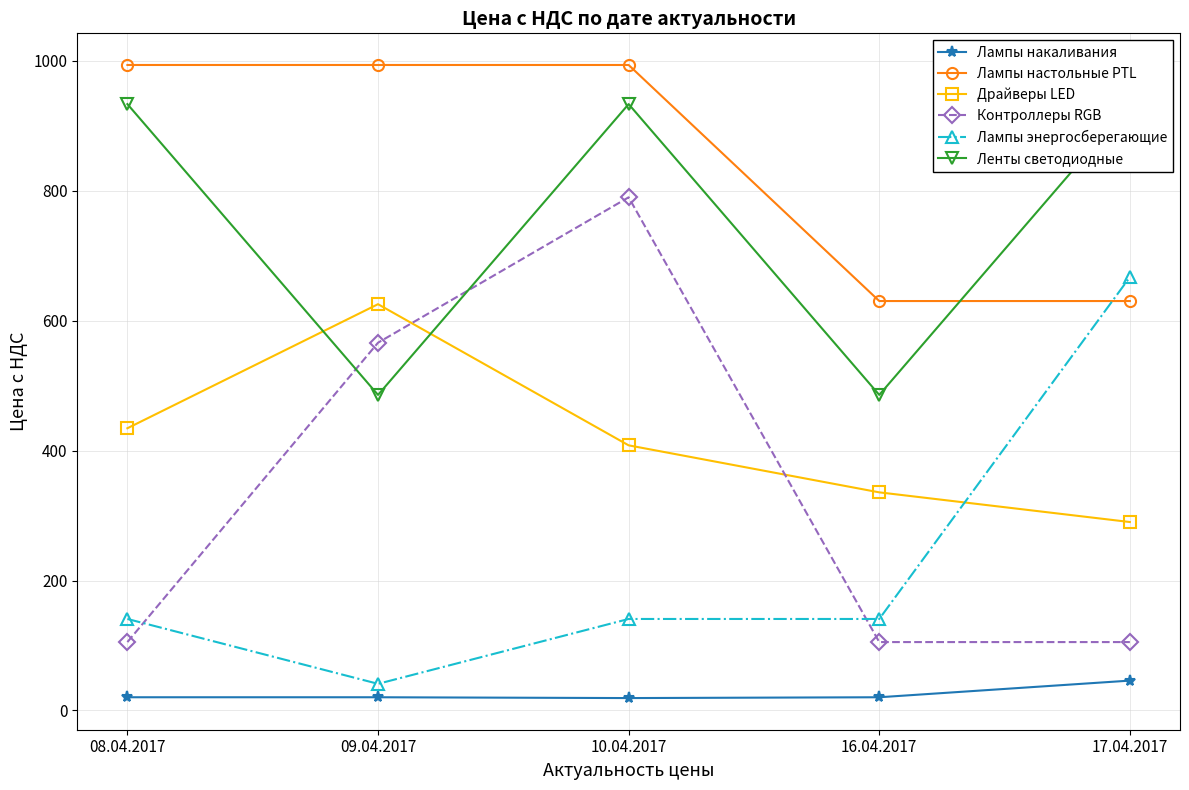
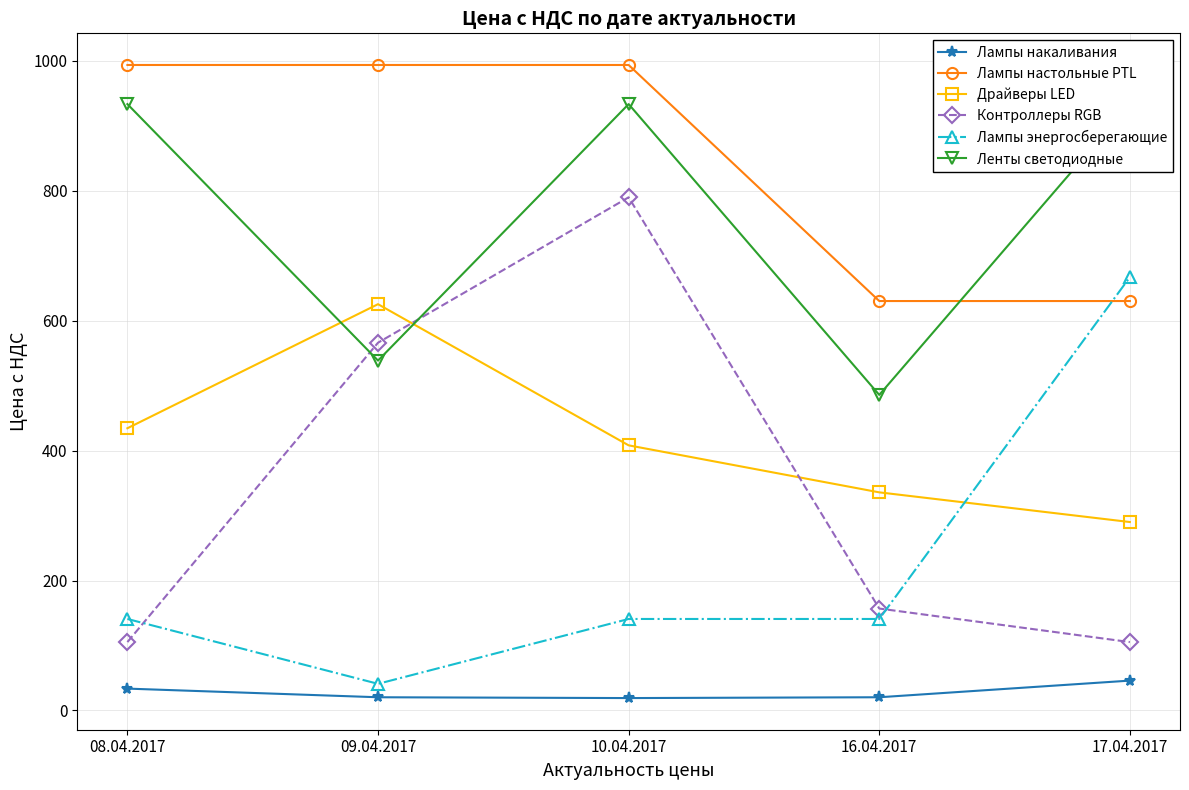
  {
    "Лампы накаливания": {
-     "08.04.2017": 20,
+     "08.04.2017": 30,
      "09.04.2017": 20,
      "10.04.2017": 20,
      "16.04.2017": 20,
      "17.04.2017": 50
    },
    "Лампы настольные PTL": {
      "08.04.2017": 990,
      "09.04.2017": 990,
      "10.04.2017": 990,
      "16.04.2017": 630,
      "17.04.2017": 630
    },
    "Драйверы LED": {
      "08.04.2017": 430,
      "09.04.2017": 630,
      "10.04.2017": 410,
      "16.04.2017": 340,
      "17.04.2017": 290
    },
    "Контроллеры RGB": {
      "08.04.2017": 110,
      "09.04.2017": 570,
      "10.04.2017": 790,
-     "16.04.2017": 110,
+     "16.04.2017": 160,
      "17.04.2017": 110
    },
    "Лампы энергосберегающие": {
      "08.04.2017": 140,
      "09.04.2017": 40,
      "10.04.2017": 140,
      "16.04.2017": 140,
      "17.04.2017": 670
    },
    "Ленты светодиодные": {
      "08.04.2017": 930,
-     "09.04.2017": 490,
+     "09.04.2017": 540,
      "10.04.2017": 930,
      "16.04.2017": 490
    }
  }
